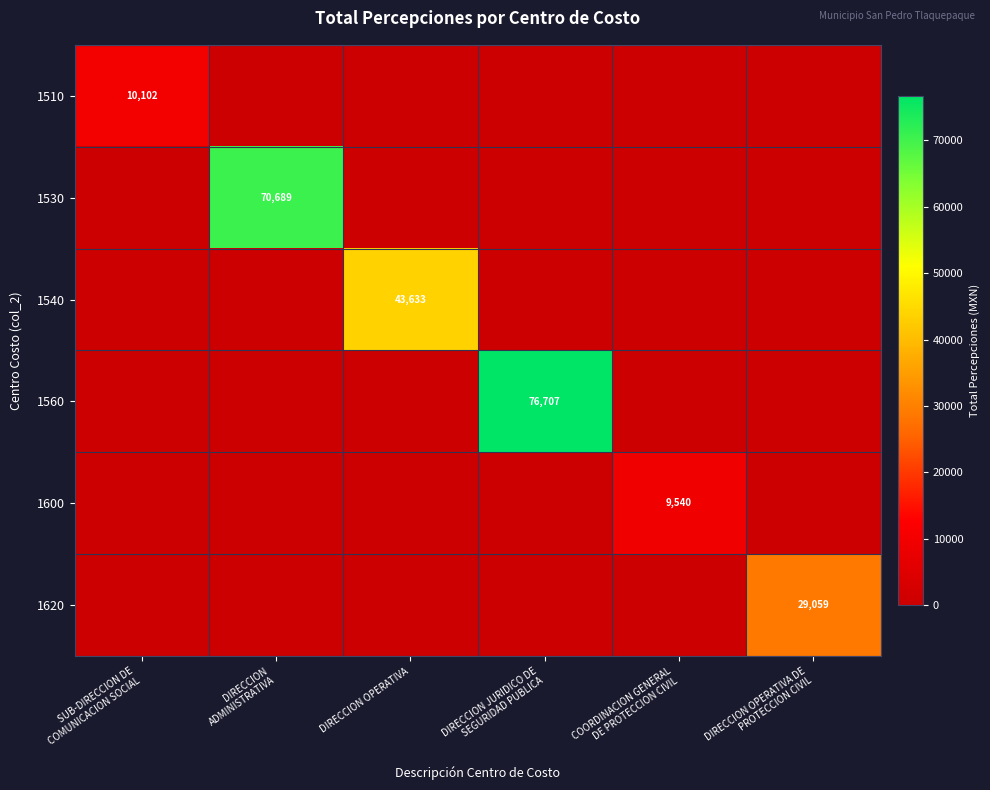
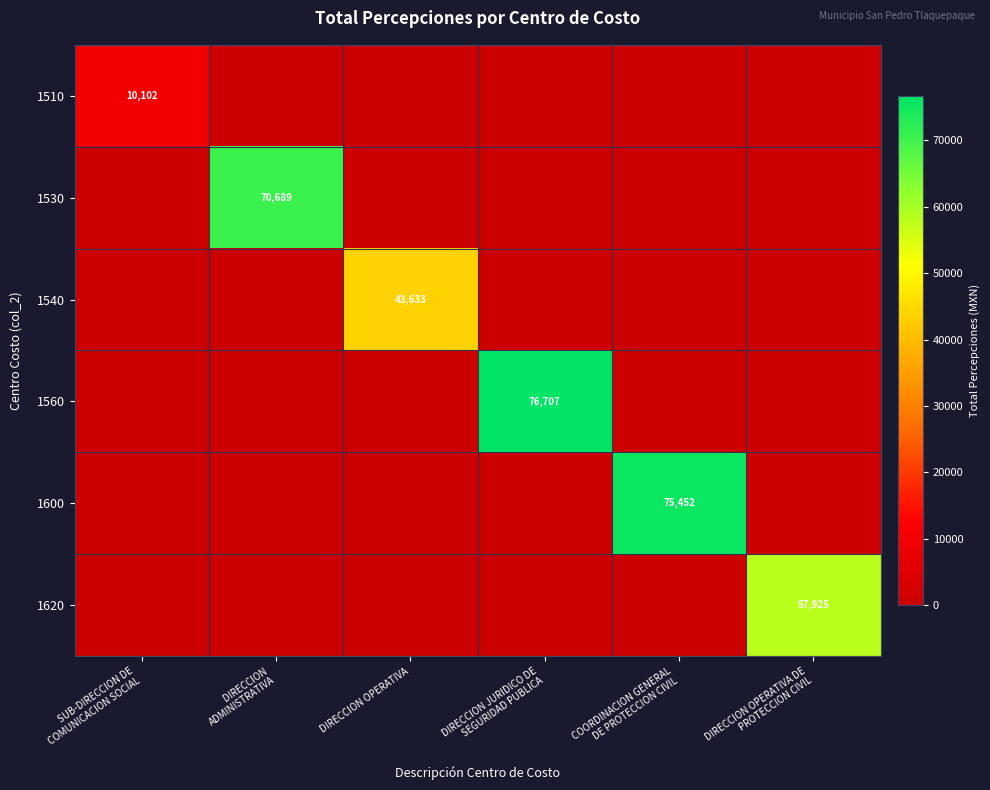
  {
    "1510": {
      "SUB-DIRECCION DE COMUNICACION SOCIAL": "10,102"
    },
    "1530": {
      "DIRECCION ADMINISTRATIVA": "70,689"
    },
    "1540": {
      "DIRECCION OPERATIVA": "43,633"
    },
    "1560": {
      "DIRECCION JURIDICO DE SEGURIDAD PUBLICA": "76,707"
    },
    "1600": {
-     "COORDINACION GENERAL DE PROTECCION CIVIL": "9,540"
+     "COORDINACION GENERAL DE PROTECCION CIVIL": "75,452"
    },
    "1620": {
-     "DIRECCION OPERATIVA DE PROTECCION CIVIL": "29,059"
+     "DIRECCION OPERATIVA DE PROTECCION CIVIL": "57,925"
    }
  }
